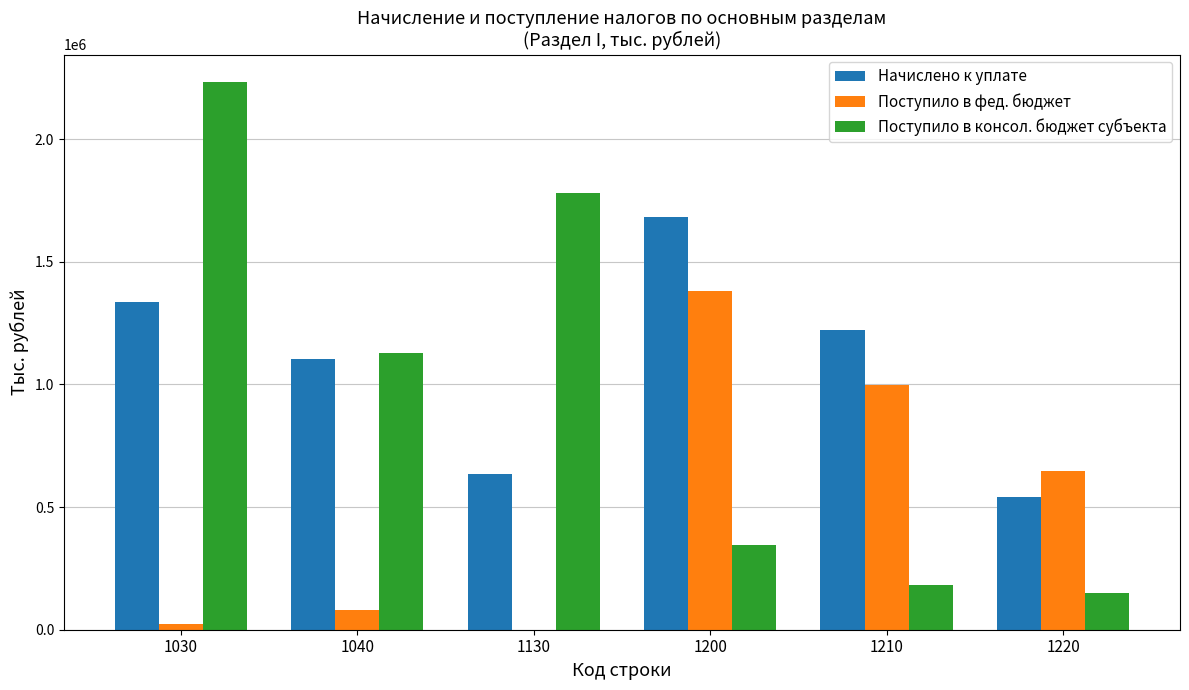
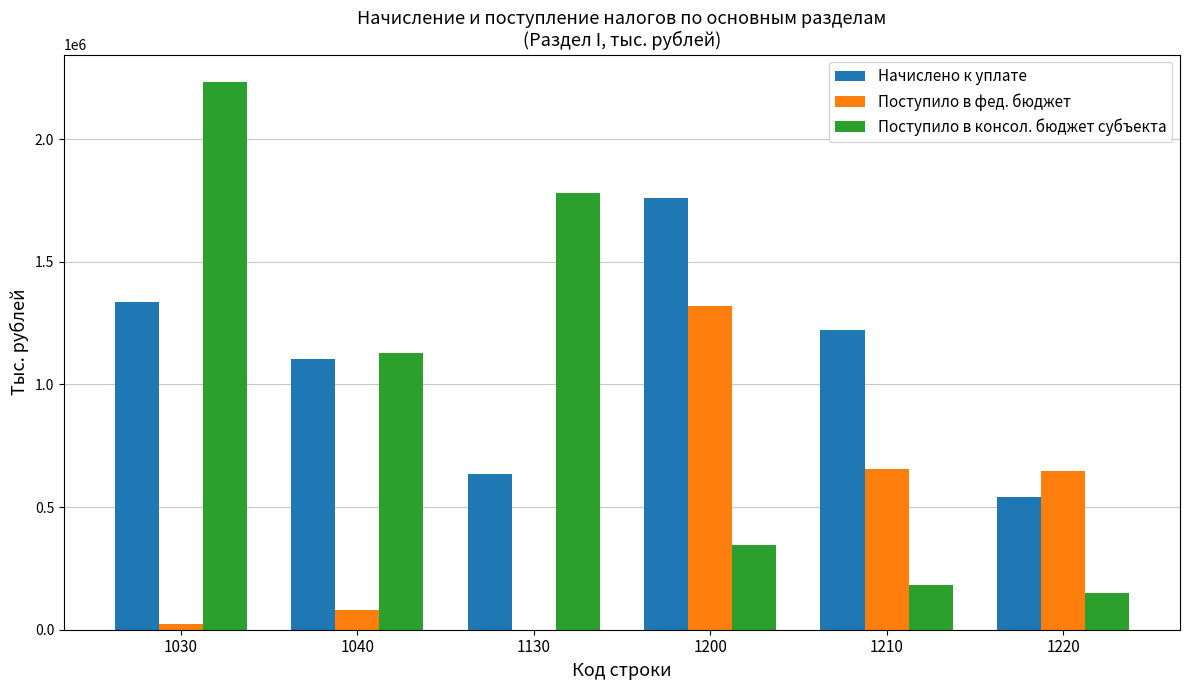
  {
    "Начислено к уплате": {
      "1030": 1330000,
      "1040": 1100000,
      "1130": 640000,
-     "1200": 1680000,
+     "1200": 1760000,
      "1210": 1220000,
      "1220": 540000
    },
    "Поступило в фед. бюджет": {
      "1030": 20000,
      "1040": 80000,
      "1130": 0,
-     "1200": 1380000,
-     "1210": 1000000,
+     "1200": 1320000,
+     "1210": 660000,
      "1220": 650000
    },
    "Поступило в консол. бюджет субъекта": {
      "1030": 2230000,
      "1040": 1130000,
      "1130": 1780000,
      "1200": 350000,
      "1210": 180000,
      "1220": 150000
    }
  }
